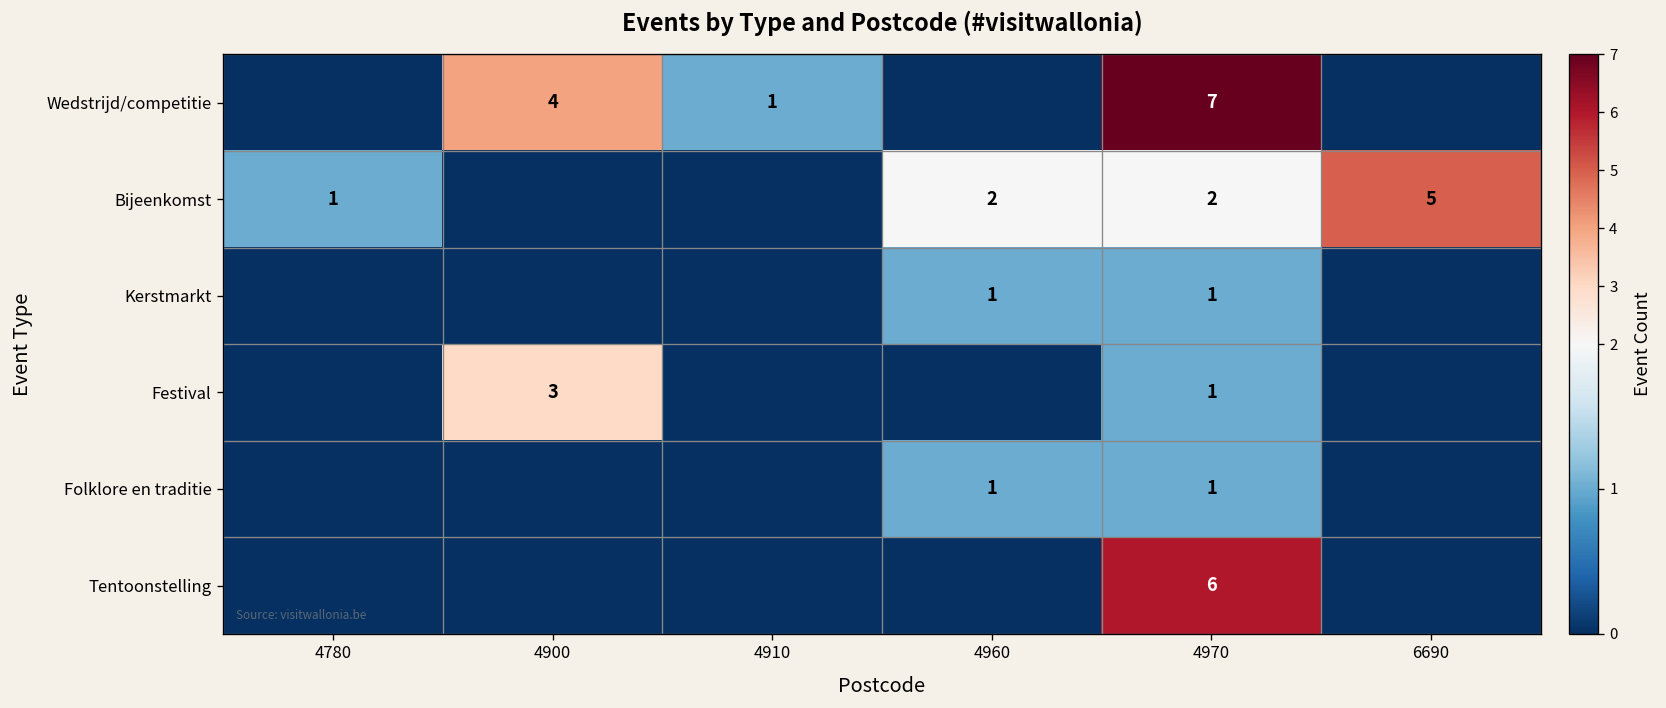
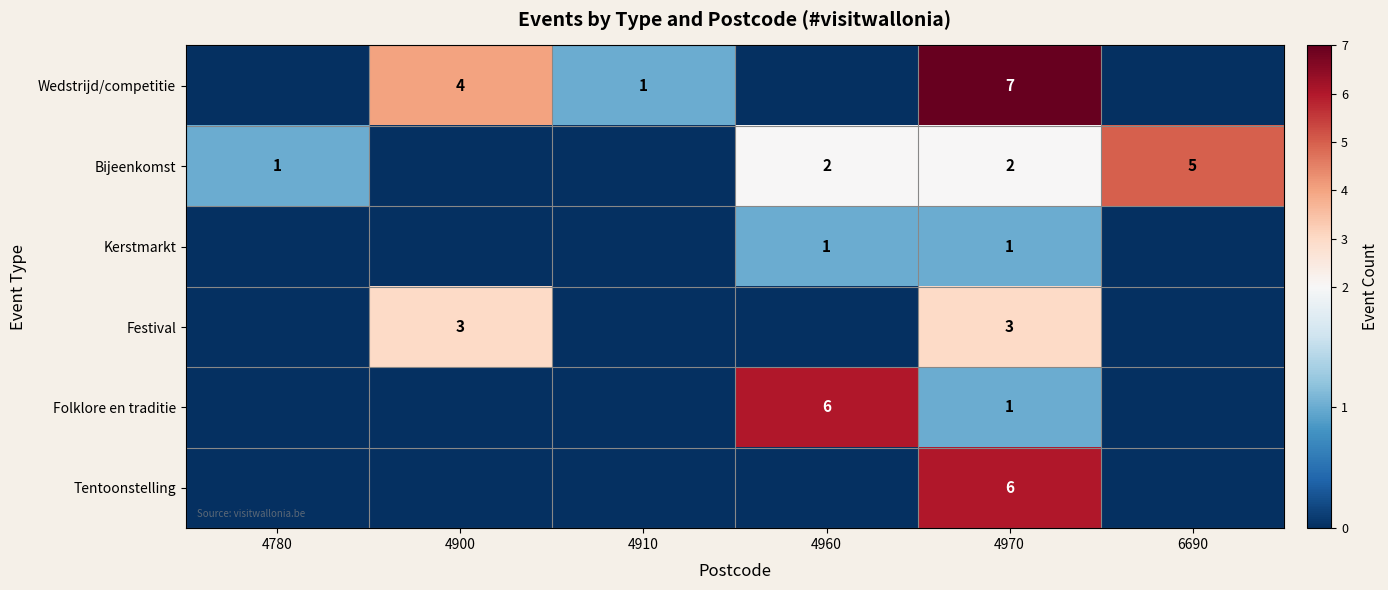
  {
    "Wedstrijd/competitie": {
      "4900": 4,
      "4910": 1,
      "4970": 7
    },
    "Bijeenkomst": {
      "4780": 1,
      "4960": 2,
      "4970": 2,
      "6690": 5
    },
    "Kerstmarkt": {
      "4960": 1,
      "4970": 1
    },
    "Festival": {
      "4900": 3,
-     "4970": 1
+     "4970": 3
    },
    "Folklore en traditie": {
-     "4960": 1,
+     "4960": 6,
      "4970": 1
    },
    "Tentoonstelling": {
      "4970": 6
    }
  }
